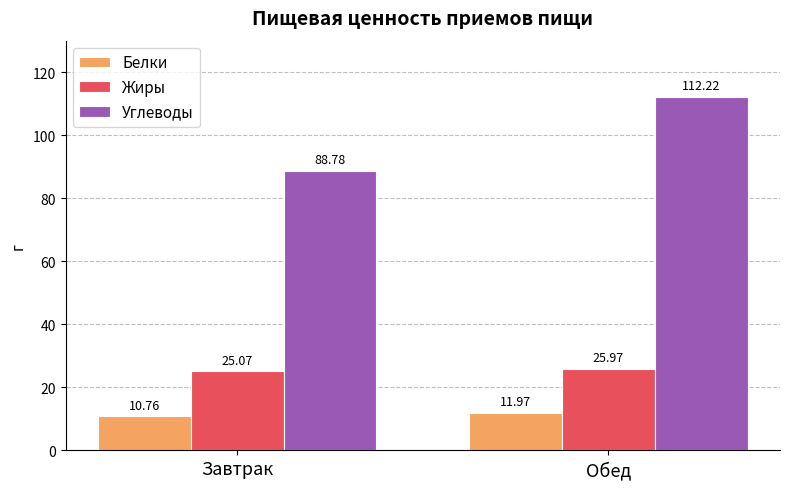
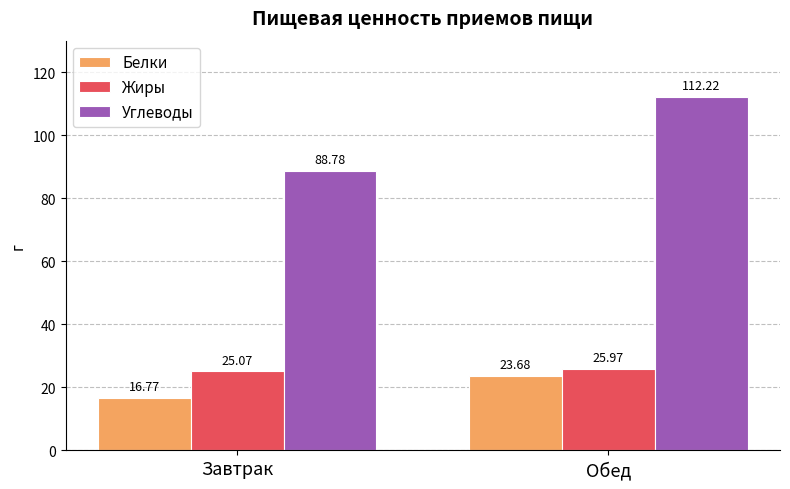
  {
    "Белки": {
-     "Завтрак": 10.76,
-     "Обед": 11.97
+     "Завтрак": 16.77,
+     "Обед": 23.68
    },
    "Жиры": {
      "Завтрак": 25.07,
      "Обед": 25.97
    },
    "Углеводы": {
      "Завтрак": 88.78,
      "Обед": 112.22
    }
  }
